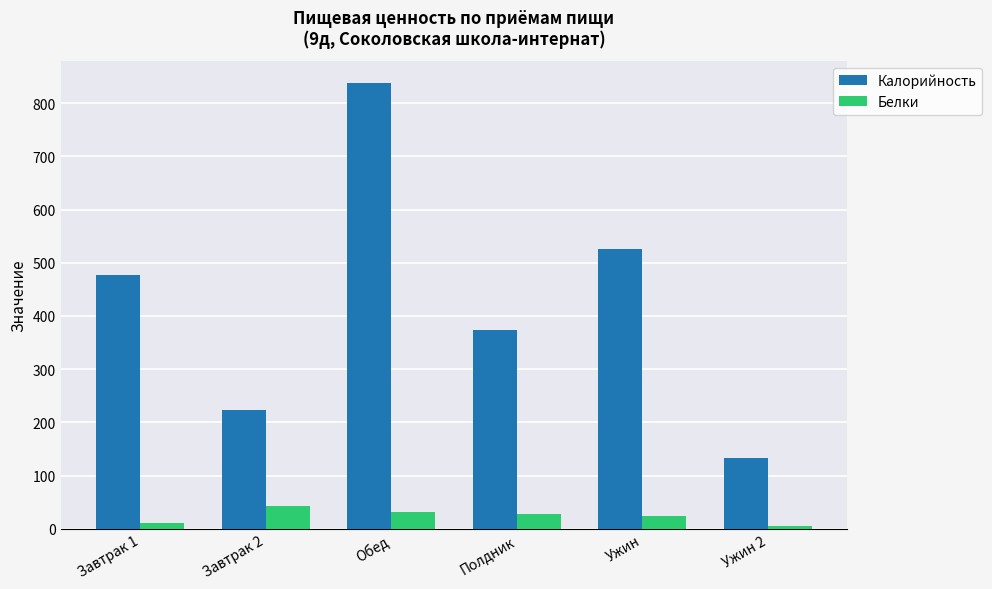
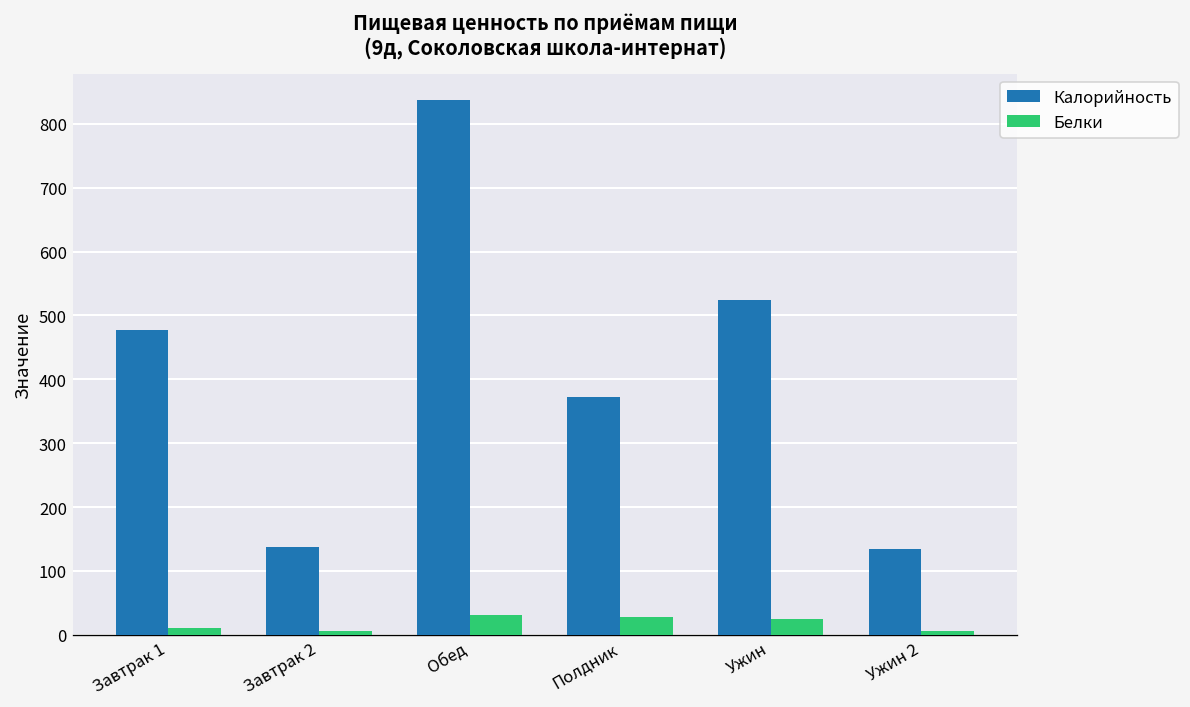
  {
    "Калорийность": {
      "Завтрак 1": 480,
-     "Завтрак 2": 220,
+     "Завтрак 2": 140,
      "Обед": 840,
      "Полдник": 370,
      "Ужин": 520,
      "Ужин 2": 130
    },
    "Белки": {
      "Завтрак 1": 10,
-     "Завтрак 2": 40,
+     "Завтрак 2": 10,
      "Обед": 30,
      "Полдник": 30,
      "Ужин": 20,
      "Ужин 2": 10
    }
  }
